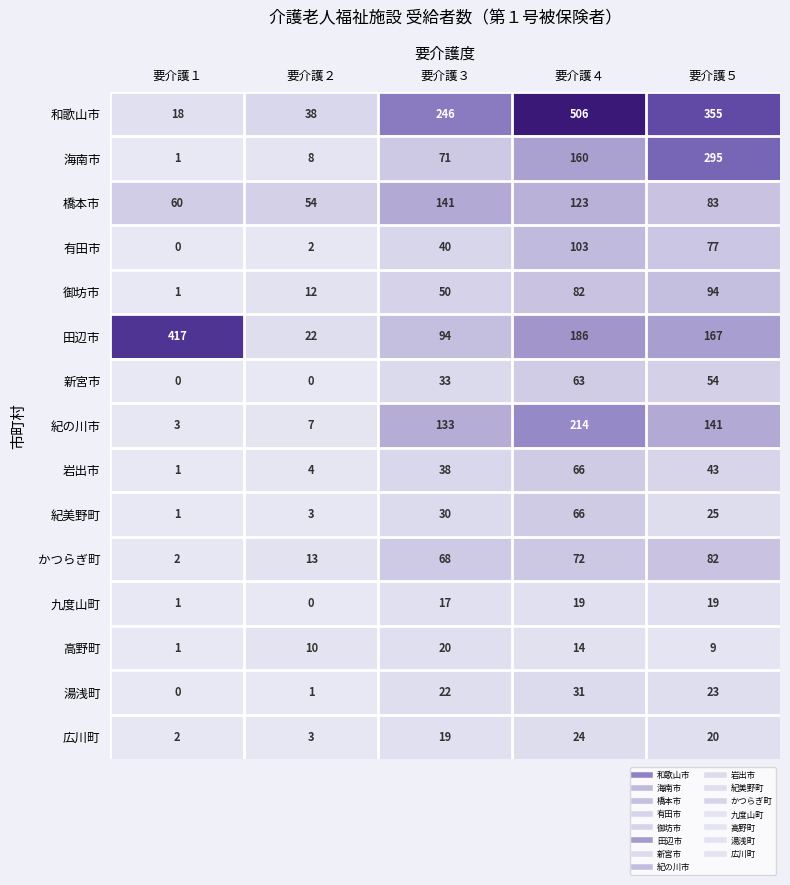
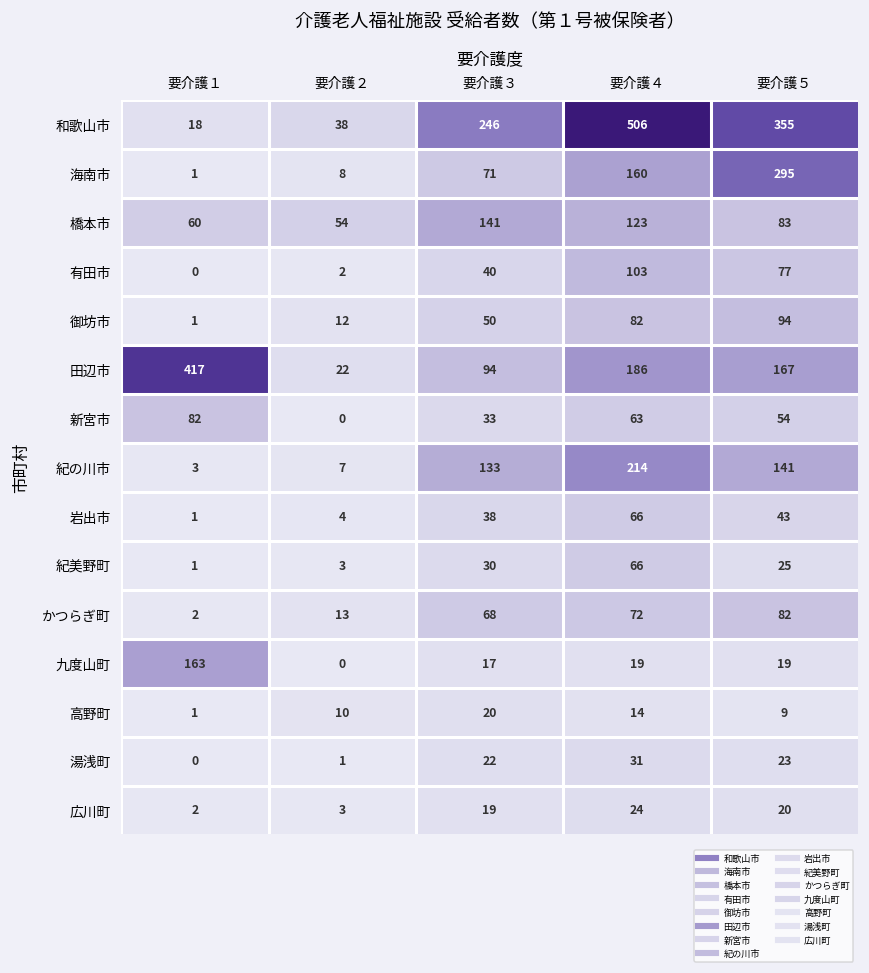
  {
    "和歌山市": {
      "要介護１": 18,
      "要介護２": 38,
      "要介護３": 246,
      "要介護４": 506,
      "要介護５": 355
    },
    "海南市": {
      "要介護１": 1,
      "要介護２": 8,
      "要介護３": 71,
      "要介護４": 160,
      "要介護５": 295
    },
    "橋本市": {
      "要介護１": 60,
      "要介護２": 54,
      "要介護３": 141,
      "要介護４": 123,
      "要介護５": 83
    },
    "有田市": {
      "要介護１": 0,
      "要介護２": 2,
      "要介護３": 40,
      "要介護４": 103,
      "要介護５": 77
    },
    "御坊市": {
      "要介護１": 1,
      "要介護２": 12,
      "要介護３": 50,
      "要介護４": 82,
      "要介護５": 94
    },
    "田辺市": {
      "要介護１": 417,
      "要介護２": 22,
      "要介護３": 94,
      "要介護４": 186,
      "要介護５": 167
    },
    "新宮市": {
-     "要介護１": 0,
+     "要介護１": 82,
      "要介護２": 0,
      "要介護３": 33,
      "要介護４": 63,
      "要介護５": 54
    },
    "紀の川市": {
      "要介護１": 3,
      "要介護２": 7,
      "要介護３": 133,
      "要介護４": 214,
      "要介護５": 141
    },
    "岩出市": {
      "要介護１": 1,
      "要介護２": 4,
      "要介護３": 38,
      "要介護４": 66,
      "要介護５": 43
    },
    "紀美野町": {
      "要介護１": 1,
      "要介護２": 3,
      "要介護３": 30,
      "要介護４": 66,
      "要介護５": 25
    },
    "かつらぎ町": {
      "要介護１": 2,
      "要介護２": 13,
      "要介護３": 68,
      "要介護４": 72,
      "要介護５": 82
    },
    "九度山町": {
-     "要介護１": 1,
+     "要介護１": 163,
      "要介護２": 0,
      "要介護３": 17,
      "要介護４": 19,
      "要介護５": 19
    },
    "高野町": {
      "要介護１": 1,
      "要介護２": 10,
      "要介護３": 20,
      "要介護４": 14,
      "要介護５": 9
    },
    "湯浅町": {
      "要介護１": 0,
      "要介護２": 1,
      "要介護３": 22,
      "要介護４": 31,
      "要介護５": 23
    },
    "広川町": {
      "要介護１": 2,
      "要介護２": 3,
      "要介護３": 19,
      "要介護４": 24,
      "要介護５": 20
    }
  }
